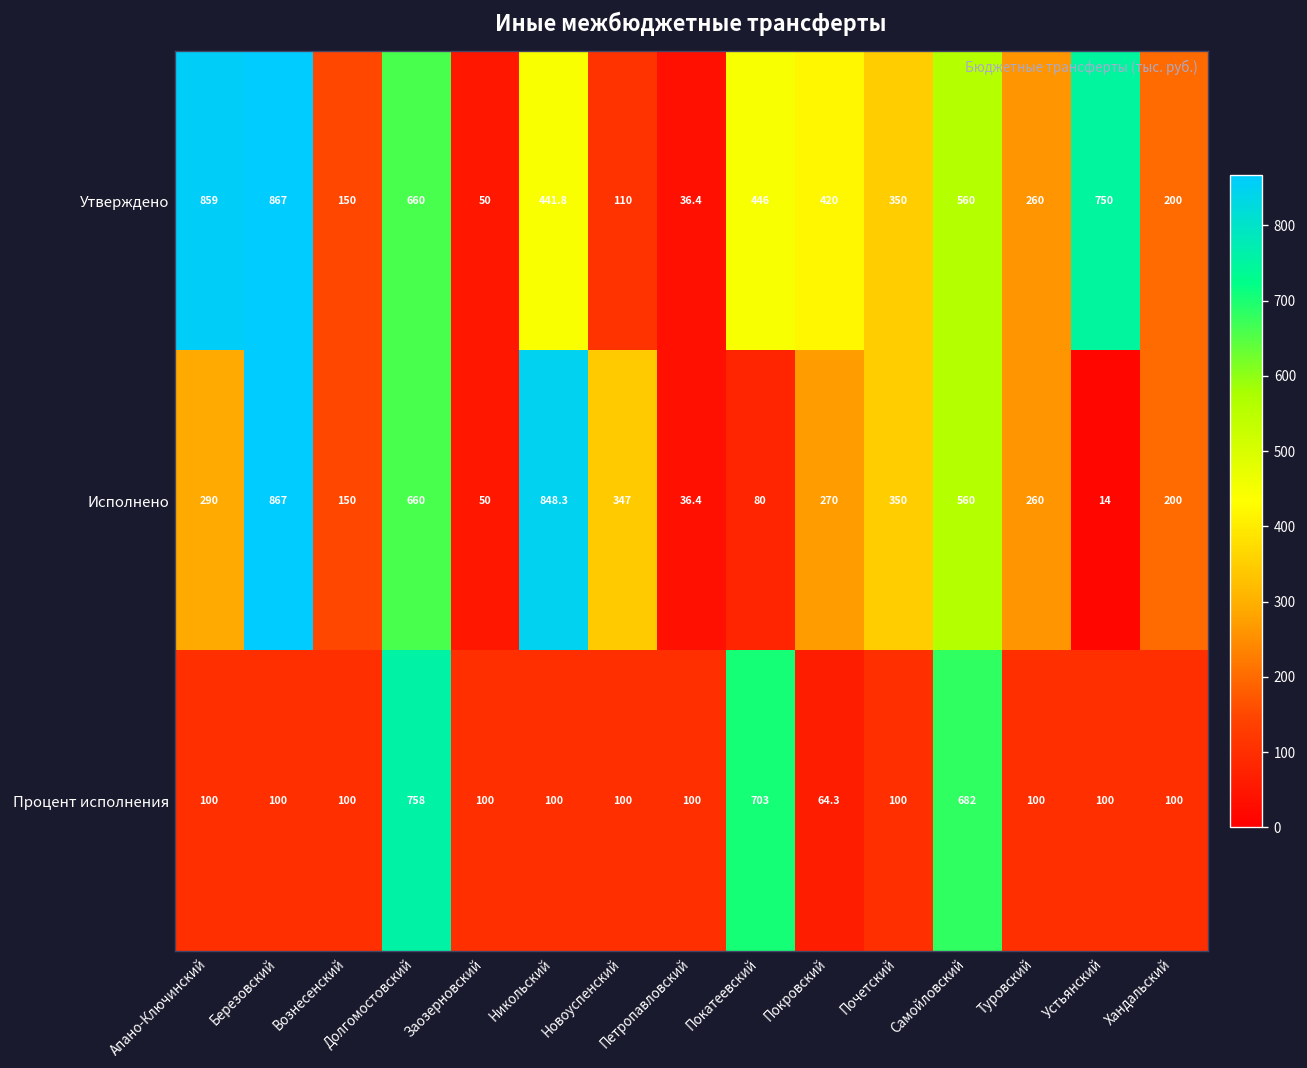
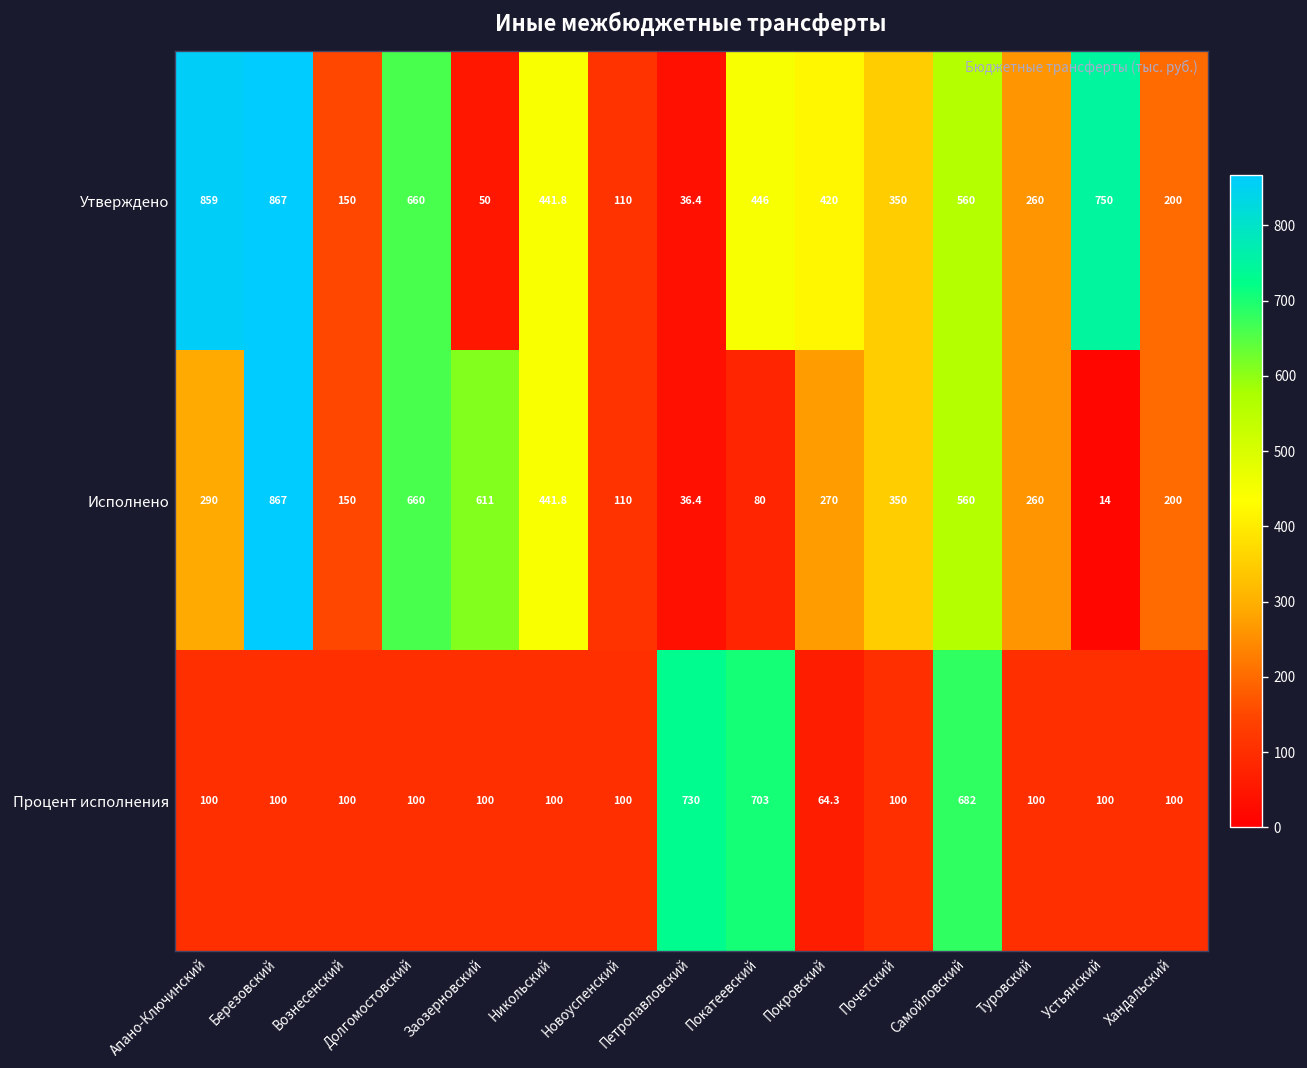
  {
    "Утверждено": {
      "Апано-Ключинский": 859,
      "Березовский": 867,
      "Вознесенский": 150,
      "Долгомостовский": 660,
      "Заозерновский": 50,
      "Никольский": 441.8,
      "Новоуспенский": 110,
      "Петропавловский": 36.4,
      "Покатеевский": 446,
      "Покровский": 420,
      "Почетский": 350,
      "Самойловский": 560,
      "Туровский": 260,
      "Хандальский": 200
    },
    "Исполнено": {
      "Апано-Ключинский": 290,
      "Березовский": 867,
      "Вознесенский": 150,
      "Долгомостовский": 660,
-     "Заозерновский": 50,
-     "Никольский": 848.3,
-     "Новоуспенский": 347,
+     "Заозерновский": 611,
+     "Никольский": 441.8,
+     "Новоуспенский": 110,
      "Петропавловский": 36.4,
      "Покатеевский": 80,
      "Покровский": 270,
      "Почетский": 350,
      "Самойловский": 560,
      "Туровский": 260,
      "Устьянский": 14,
      "Хандальский": 200
    },
    "Процент исполнения": {
      "Апано-Ключинский": 100,
      "Березовский": 100,
      "Вознесенский": 100,
-     "Долгомостовский": 758,
+     "Долгомостовский": 100,
      "Заозерновский": 100,
      "Никольский": 100,
      "Новоуспенский": 100,
-     "Петропавловский": 100,
+     "Петропавловский": 730,
      "Покатеевский": 703,
      "Покровский": 64.3,
      "Почетский": 100,
      "Самойловский": 682,
      "Туровский": 100,
      "Устьянский": 100,
      "Хандальский": 100
    }
  }
